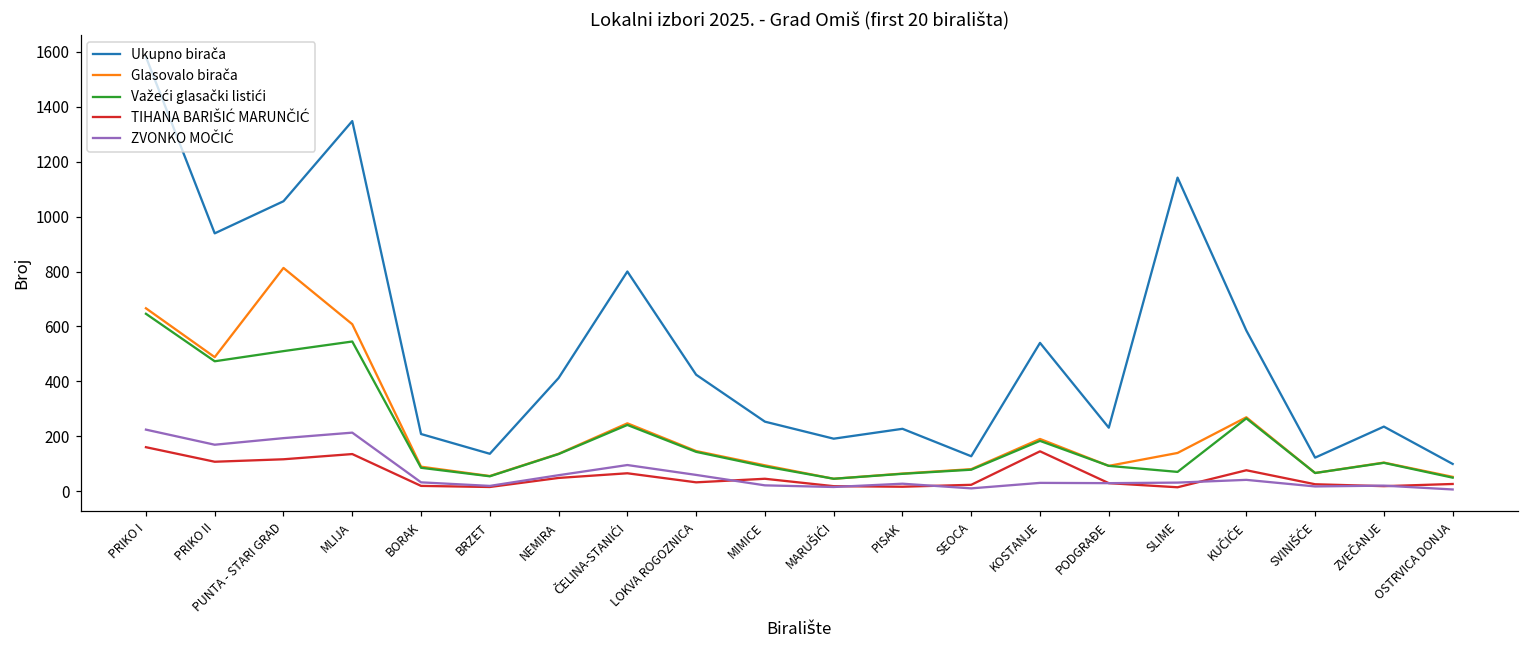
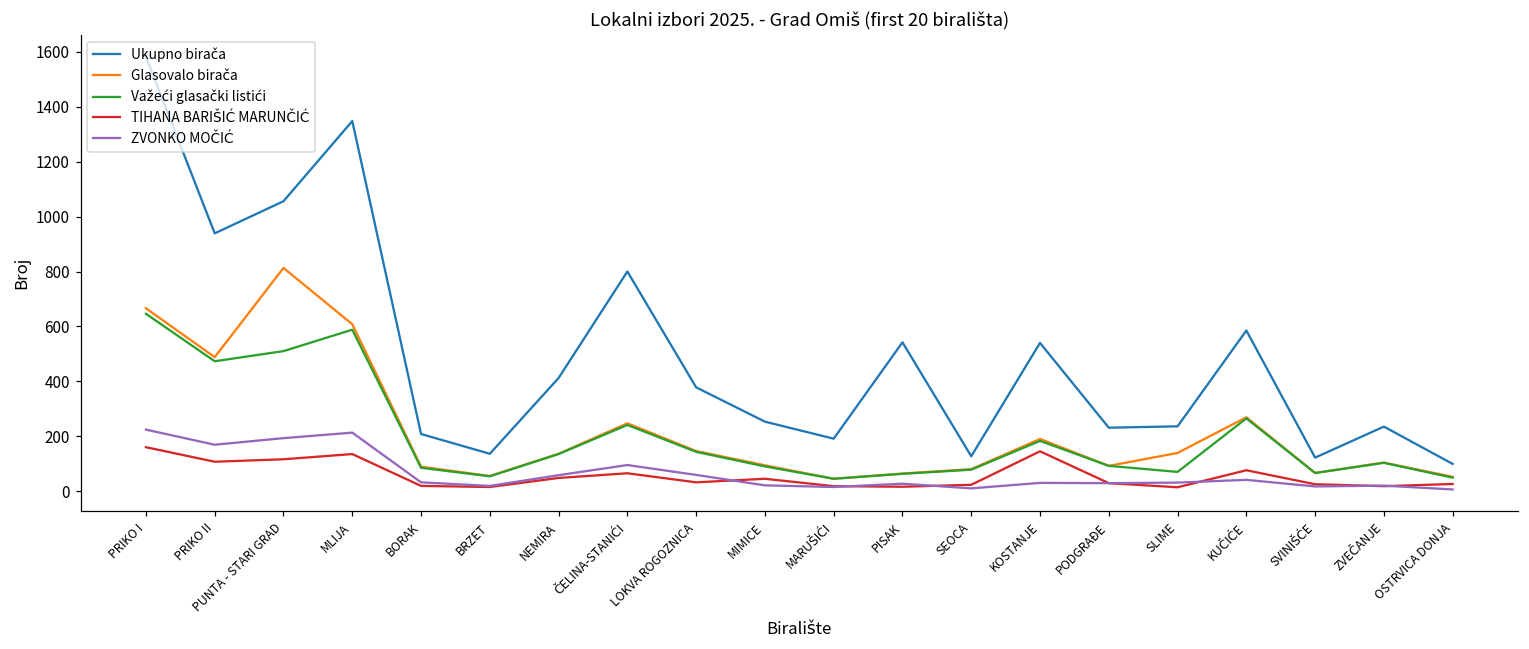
  {
    "Ukupno birača": {
      "PRIKO II": 940,
      "PUNTA - STARI GRAD": 1060,
      "MLIJA": 1350,
      "BORAK": 210,
      "BRZET": 140,
      "NEMIRA": 410,
      "ČELINA-STANIĆI": 800,
-     "LOKVA ROGOZNICA": 420,
+     "LOKVA ROGOZNICA": 380,
      "MIMICE": 250,
      "MARUŠIĆI": 190,
-     "PISAK": 230,
+     "PISAK": 540,
      "SEOCA": 130,
      "KOSTANJE": 540,
      "PODGRAĐE": 230,
-     "SLIME": 1140,
+     "SLIME": 240,
      "KUČIĆE": 590,
      "SVINIŠĆE": 120,
      "ZVEČANJE": 240,
      "OSTRVICA DONJA": 100
    },
    "Glasovalo birača": {
      "PRIKO I": 670,
      "PRIKO II": 490,
      "PUNTA - STARI GRAD": 810,
      "MLIJA": 610,
      "SLIME": 140
    },
    "Važeći glasački listići": {
      "PRIKO I": 650,
      "PRIKO II": 470,
      "PUNTA - STARI GRAD": 510,
-     "MLIJA": 550,
+     "MLIJA": 590,
      "SLIME": 70
    },
    "TIHANA BARIŠIĆ MARUNČIĆ": {
      "PRIKO I": 160,
      "PRIKO II": 110,
      "PUNTA - STARI GRAD": 120,
      "MLIJA": 140,
      "BORAK": 20,
      "ČELINA-STANIĆI": 70,
      "LOKVA ROGOZNICA": 30,
      "MIMICE": 50,
      "PISAK": 20,
      "SEOCA": 20,
      "KOSTANJE": 150,
      "SLIME": 10,
      "KUČIĆE": 80,
      "OSTRVICA DONJA": 30
    },
    "ZVONKO MOČIĆ": {
      "PRIKO I": 220,
      "PRIKO II": 170,
      "PUNTA - STARI GRAD": 190,
      "MLIJA": 210,
      "BORAK": 30,
      "ČELINA-STANIĆI": 100,
      "LOKVA ROGOZNICA": 60,
      "MIMICE": 20,
      "PISAK": 30,
      "SEOCA": 10,
      "KOSTANJE": 30,
      "SLIME": 30,
      "KUČIĆE": 40,
      "OSTRVICA DONJA": 10
    }
  }
